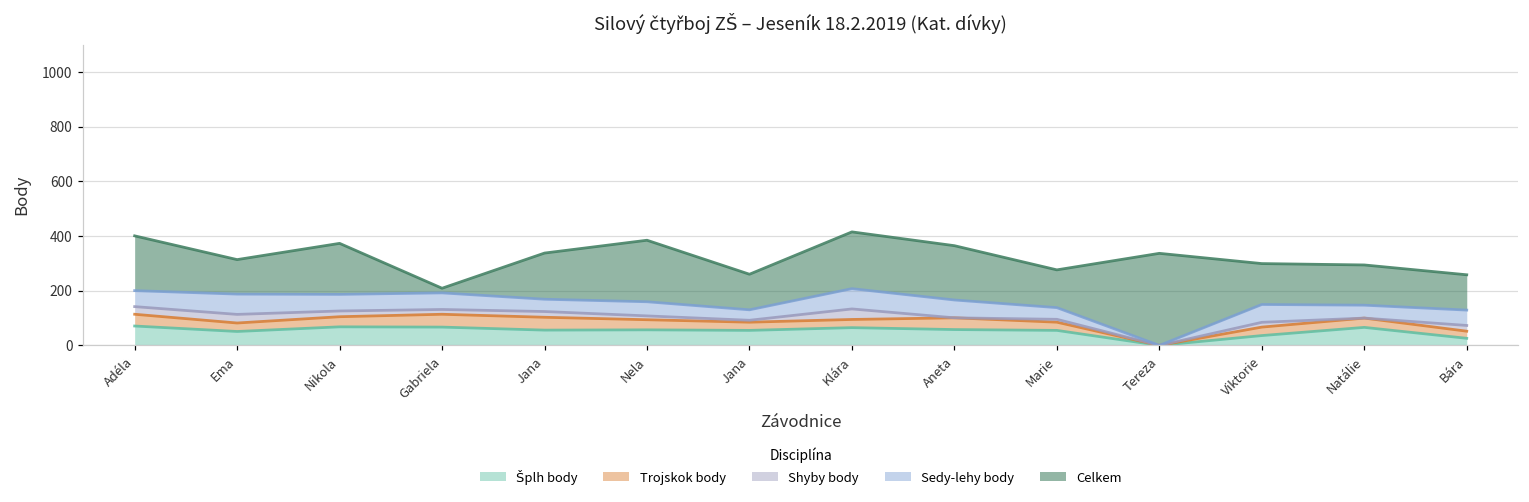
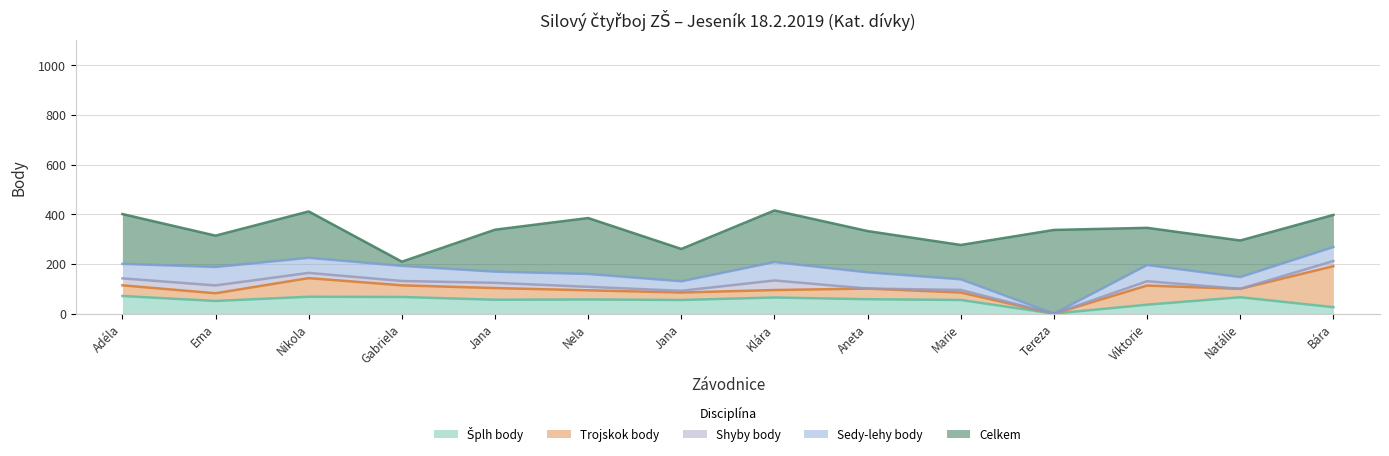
  {
    "Trojskok body": {
      "Adéla": 40,
      "Ema": 30,
-     "Nikola": 40,
+     "Nikola": 80,
      "Gabriela": 50,
      "Nela": 40,
      "Klára": 30,
      "Marie": 30,
-     "Viktorie": 30,
-     "Bára": 30
+     "Viktorie": 80,
+     "Bára": 170
    },
    "Celkem": {
      "Adéla": 200,
      "Ema": 130,
      "Nikola": 190,
      "Gabriela": 20,
      "Nela": 230,
      "Klára": 210,
-     "Aneta": 200,
+     "Aneta": 170,
      "Marie": 140,
      "Tereza": 340,
      "Viktorie": 150,
      "Natálie": 150,
      "Bára": 130
    }
  }
